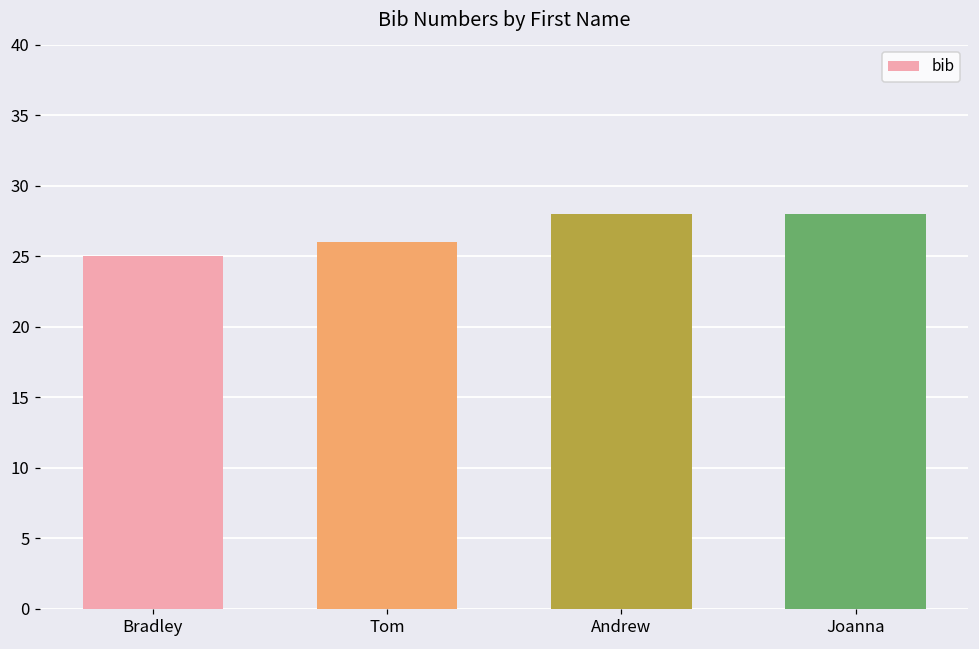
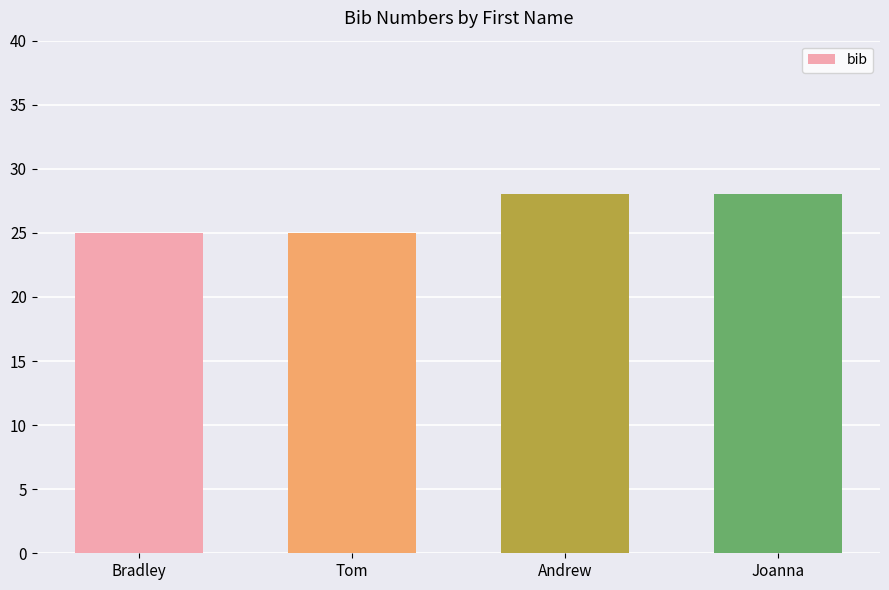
  {
    "Bradley": 25,
-   "Tom": 26,
+   "Tom": 25,
    "Andrew": 28,
    "Joanna": 28
  }
